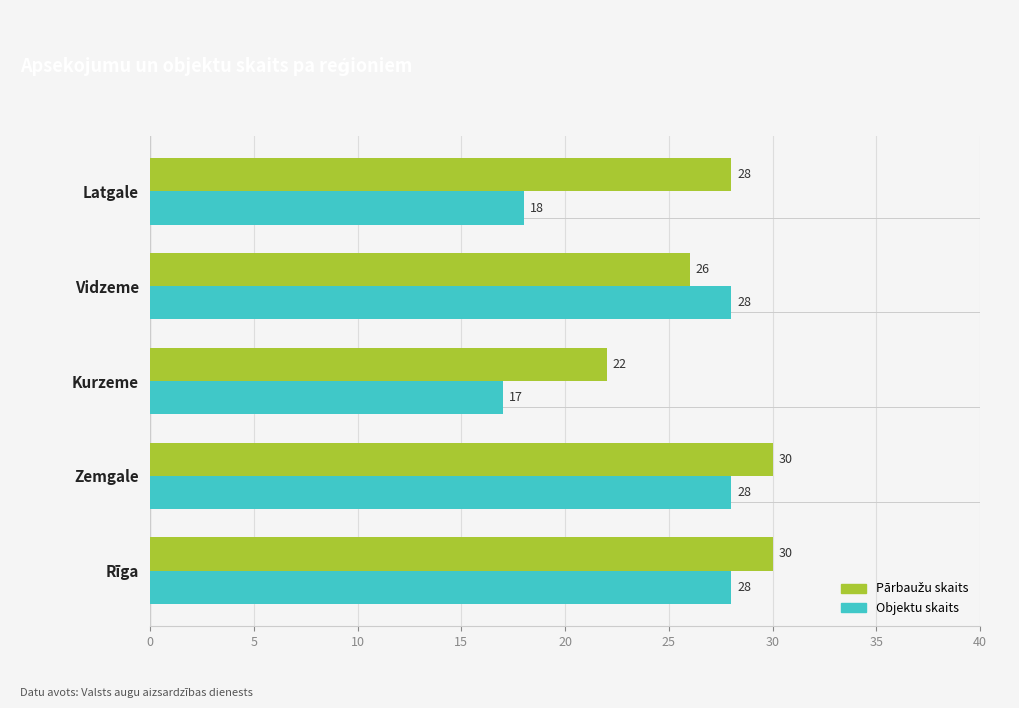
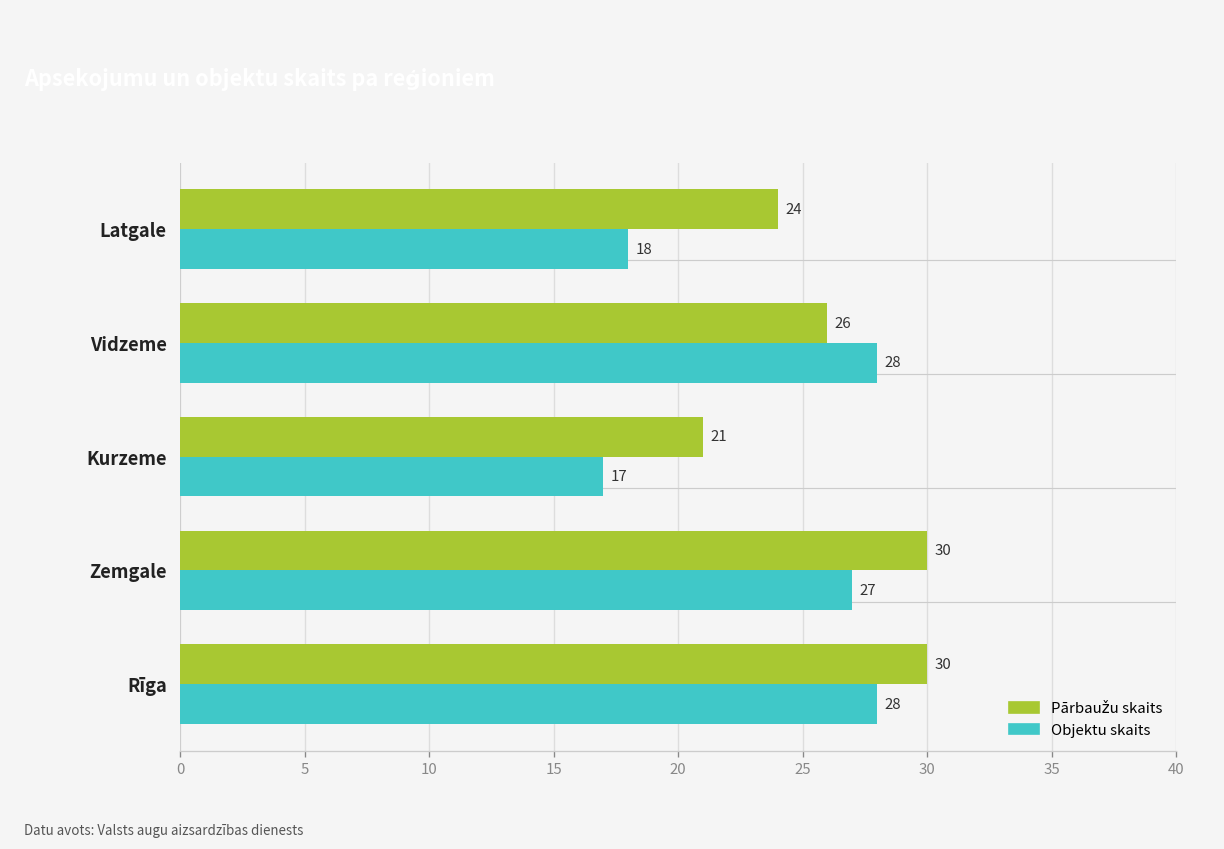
  {
    "Objektu skaits": {
      "Latgale": 18,
      "Vidzeme": 28,
      "Kurzeme": 17,
-     "Zemgale": 28,
+     "Zemgale": 27,
      "Rīga": 28
    },
    "Pārbaužu skaits": {
-     "Latgale": 28,
+     "Latgale": 24,
      "Vidzeme": 26,
-     "Kurzeme": 22,
+     "Kurzeme": 21,
      "Zemgale": 30,
      "Rīga": 30
    }
  }
